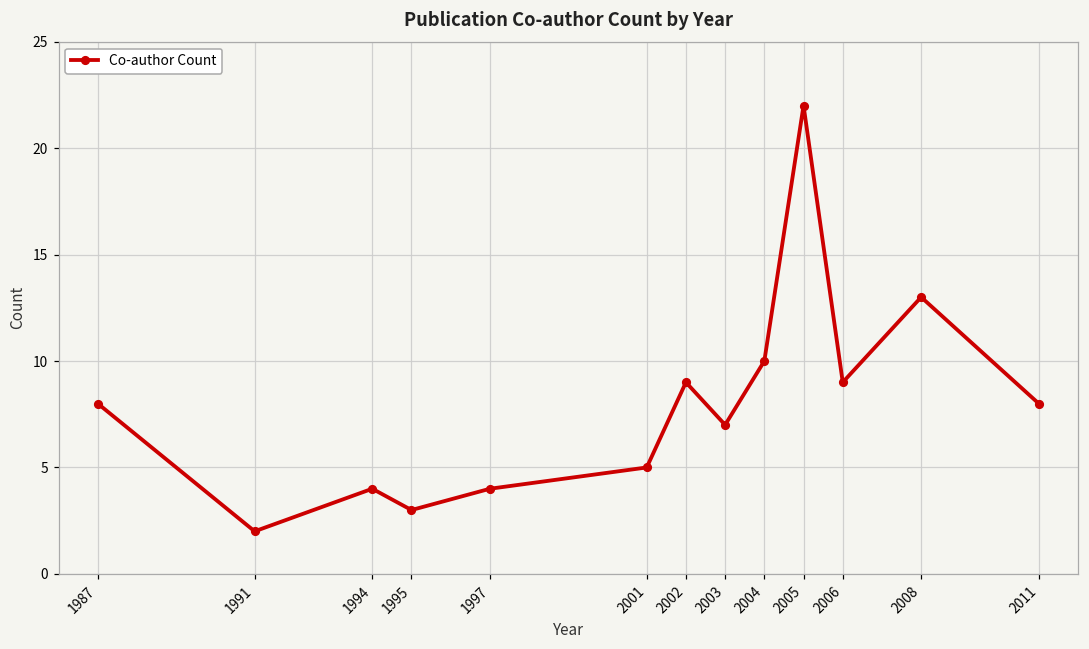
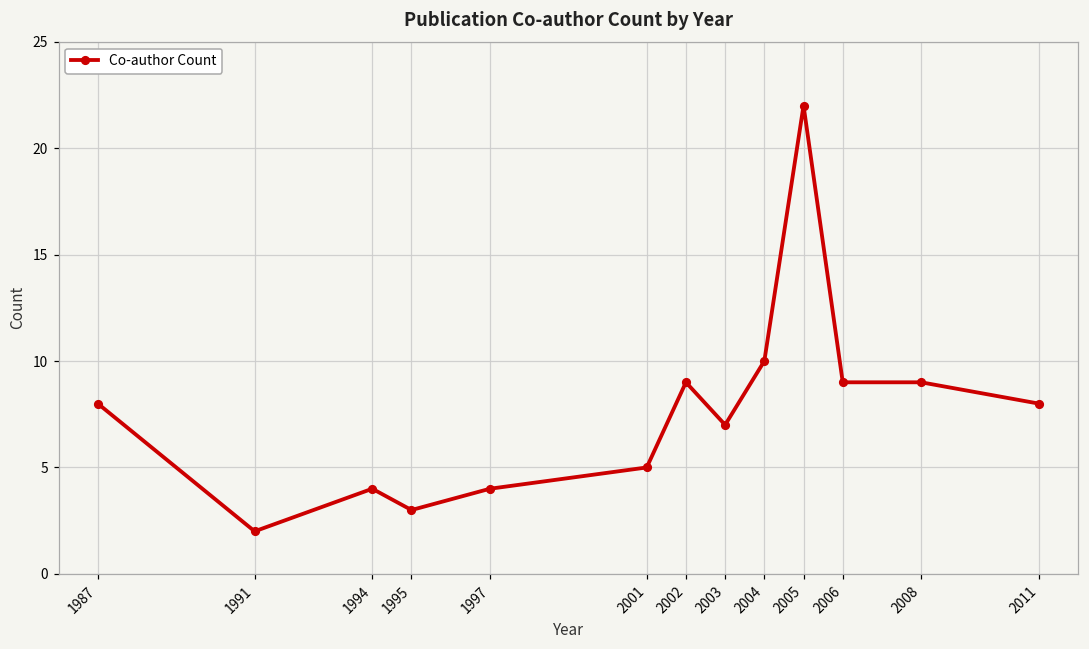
  {
    "1987": 8,
    "1991": 2,
    "1994": 4,
    "1995": 3,
    "1997": 4,
    "2001": 5,
    "2002": 9,
    "2003": 7,
    "2004": 10,
    "2005": 22,
    "2006": 9,
-   "2008": 13,
+   "2008": 9,
    "2011": 8
  }
